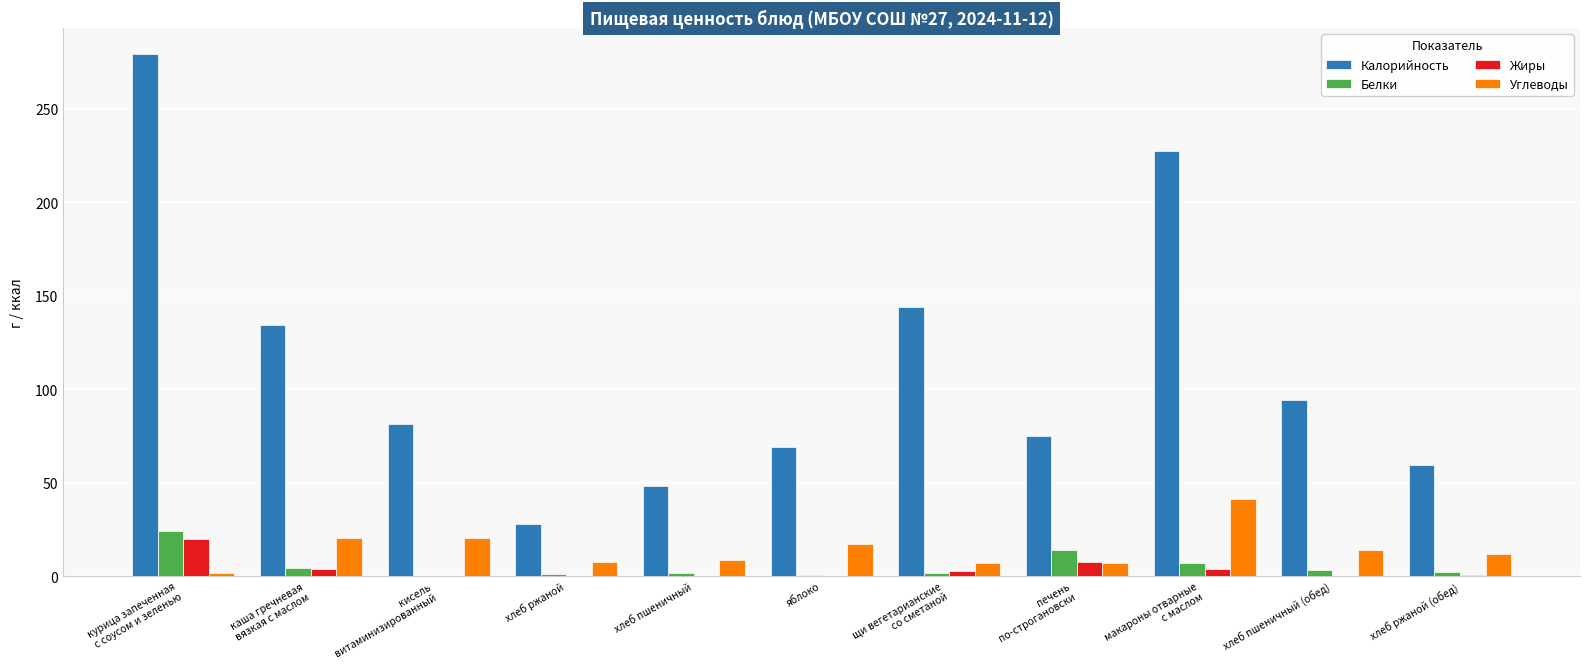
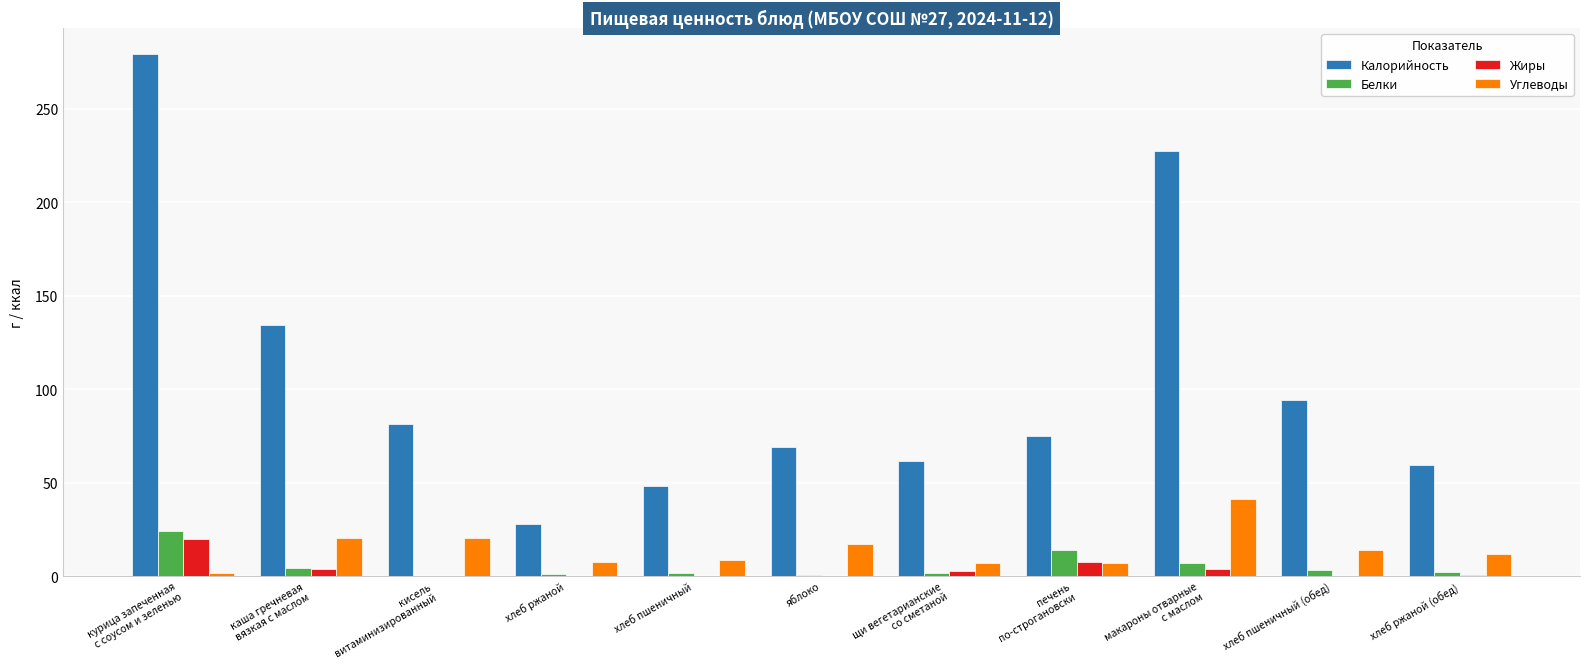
  {
    "Калорийность": {
      "курица запеченная с соусом и зеленью": 279,
      "каша гречневая вязкая с маслом": 134,
      "кисель витаминизированный": 81,
      "хлеб ржаной": 28,
      "хлеб пшеничный": 48,
      "яблоко": 69,
-     "щи вегетарианские со сметаной": 144,
+     "щи вегетарианские со сметаной": 61,
      "печень по-строгановски": 75,
      "макароны отварные с маслом": 227,
      "хлеб пшеничный (обед)": 94,
      "хлеб ржаной (обед)": 59
    },
    "Белки": {
      "курица запеченная с соусом и зеленью": 24,
      "каша гречневая вязкая с маслом": 4,
      "кисель витаминизированный": 0,
      "хлеб пшеничный": 1,
      "щи вегетарианские со сметаной": 2,
      "печень по-строгановски": 14,
      "макароны отварные с маслом": 7,
      "хлеб пшеничный (обед)": 3,
      "хлеб ржаной (обед)": 2
    },
    "Жиры": {
      "курица запеченная с соусом и зеленью": 20,
      "каша гречневая вязкая с маслом": 4,
      "кисель витаминизированный": 0,
      "яблоко": 0,
      "щи вегетарианские со сметаной": 3,
      "печень по-строгановски": 8,
      "макароны отварные с маслом": 4
    },
    "Углеводы": {
      "курица запеченная с соусом и зеленью": 2,
      "каша гречневая вязкая с маслом": 20,
      "кисель витаминизированный": 20,
      "хлеб ржаной": 7,
      "хлеб пшеничный": 9,
      "яблоко": 17,
      "щи вегетарианские со сметаной": 7,
      "печень по-строгановски": 7,
      "макароны отварные с маслом": 41,
      "хлеб пшеничный (обед)": 14,
      "хлеб ржаной (обед)": 12
    }
  }
